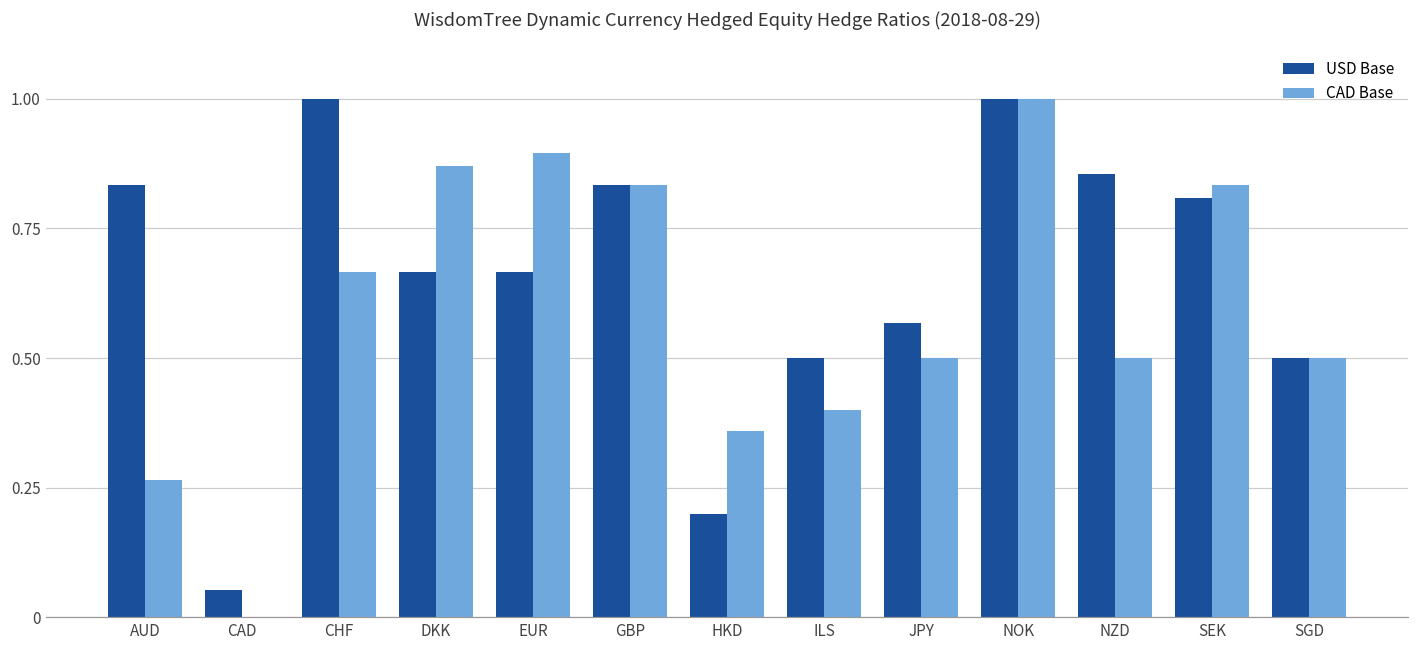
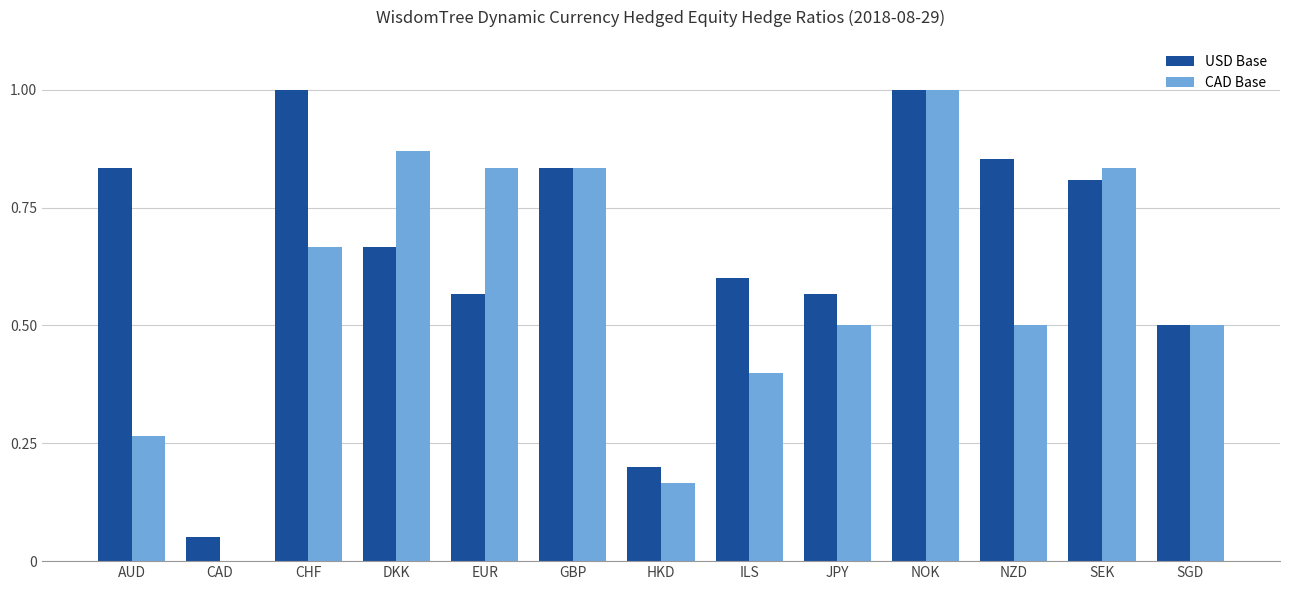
  {
    "USD Base": {
      "AUD": 0.83,
      "CAD": 0.05,
      "CHF": 1.00,
      "DKK": 0.67,
-     "EUR": 0.67,
+     "EUR": 0.57,
      "GBP": 0.83,
      "HKD": 0.20,
-     "ILS": 0.5,
+     "ILS": 0.6,
      "JPY": 0.57,
      "NOK": 1.00,
      "NZD": 0.85,
      "SEK": 0.81,
      "SGD": 0.50
    },
    "CAD Base": {
      "AUD": 0.27,
      "CAD": 0.00,
      "CHF": 0.67,
      "DKK": 0.87,
-     "EUR": 0.90,
+     "EUR": 0.83,
      "GBP": 0.83,
-     "HKD": 0.36,
+     "HKD": 0.17,
      "ILS": 0.40,
      "JPY": 0.50,
      "NOK": 1.00,
      "NZD": 0.50,
      "SEK": 0.83,
      "SGD": 0.50
    }
  }
